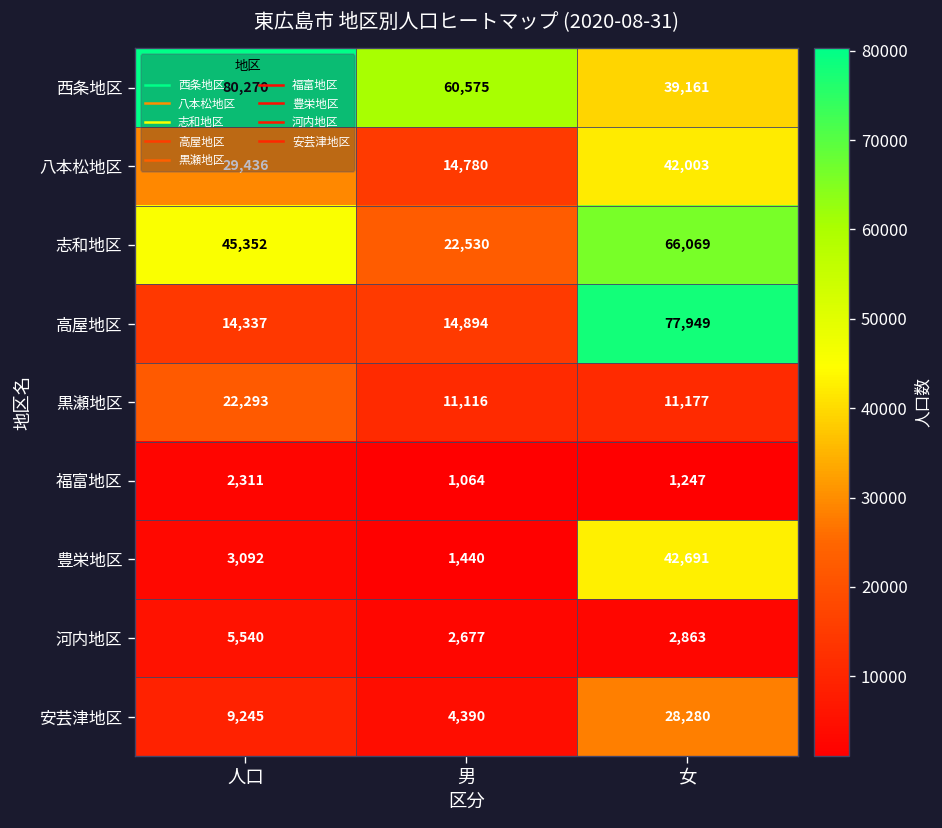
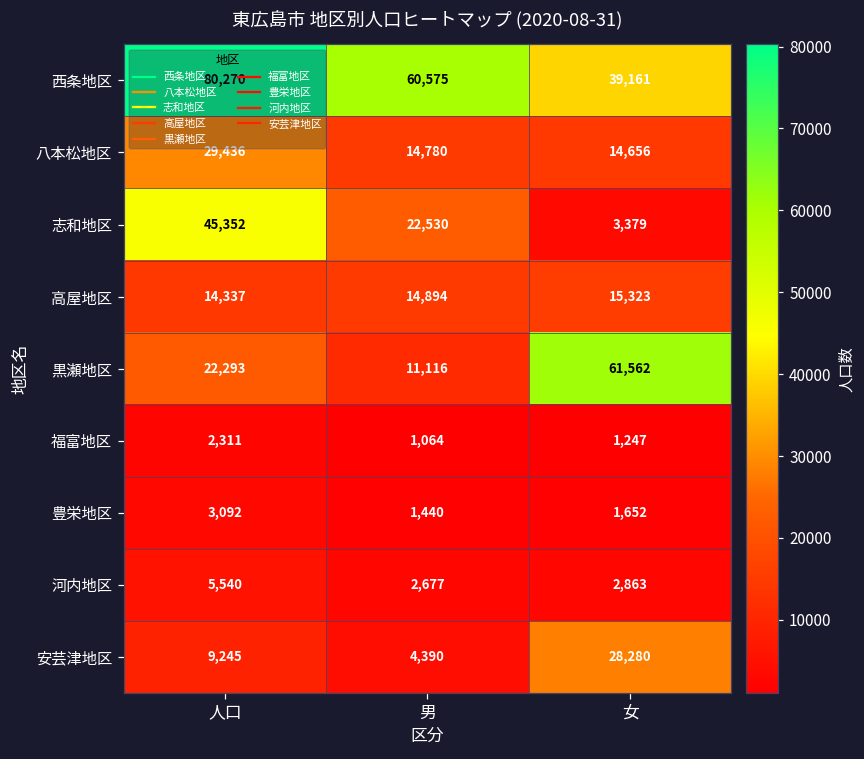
  {
    "西条地区": {
      "男": "60,575",
      "女": "39,161"
    },
    "八本松地区": {
      "男": "14,780",
-     "女": "42,003"
+     "女": "14,656"
    },
    "志和地区": {
      "人口": "45,352",
      "男": "22,530",
-     "女": "66,069"
+     "女": "3,379"
    },
    "高屋地区": {
      "人口": "14,337",
      "男": "14,894",
-     "女": "77,949"
+     "女": "15,323"
    },
    "黒瀬地区": {
      "人口": "22,293",
      "男": "11,116",
-     "女": "11,177"
+     "女": "61,562"
    },
    "福富地区": {
      "人口": "2,311",
      "男": "1,064",
      "女": "1,247"
    },
    "豊栄地区": {
      "人口": "3,092",
      "男": "1,440",
-     "女": "42,691"
+     "女": "1,652"
    },
    "河内地区": {
      "人口": "5,540",
      "男": "2,677",
      "女": "2,863"
    },
    "安芸津地区": {
      "人口": "9,245",
      "男": "4,390",
      "女": "28,280"
    }
  }
